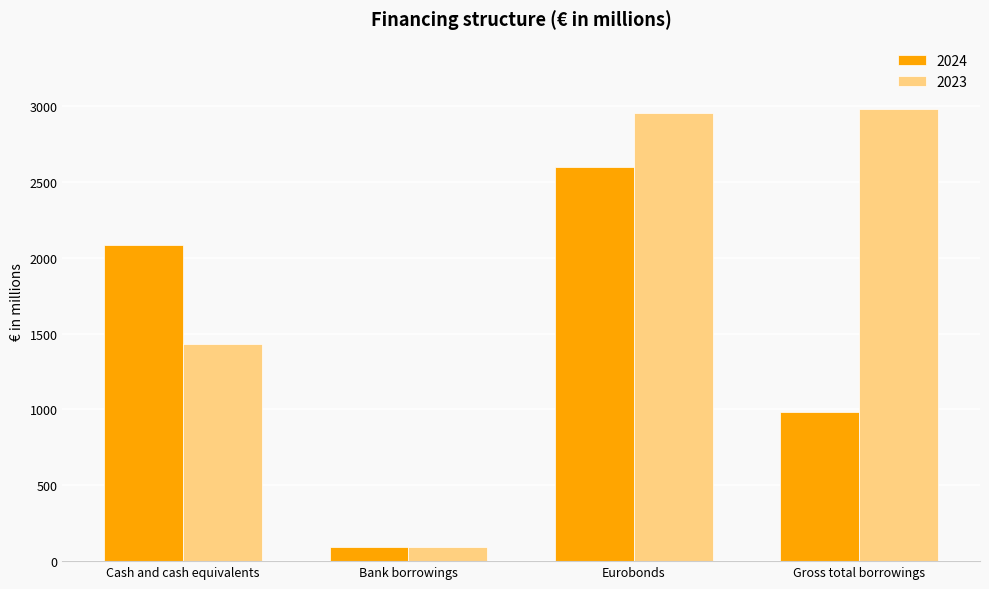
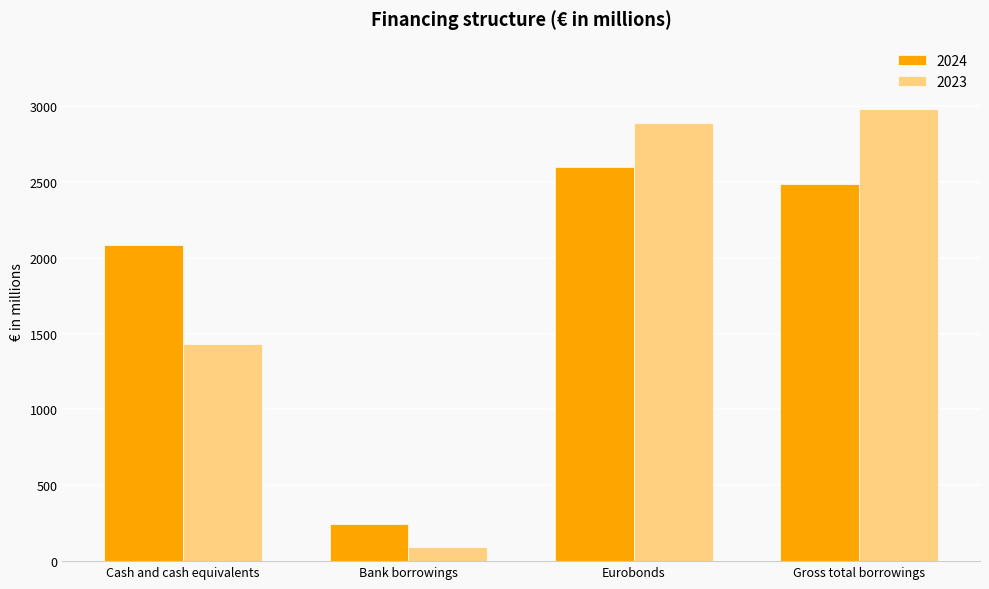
  {
    "2024": {
      "Cash and cash equivalents": 2090,
-     "Bank borrowings": 100,
+     "Bank borrowings": 240,
      "Eurobonds": 2600,
-     "Gross total borrowings": 990
+     "Gross total borrowings": 2490
    },
    "2023": {
      "Cash and cash equivalents": 1430,
      "Bank borrowings": 90,
-     "Eurobonds": 2960,
+     "Eurobonds": 2890,
      "Gross total borrowings": 2980
    }
  }
